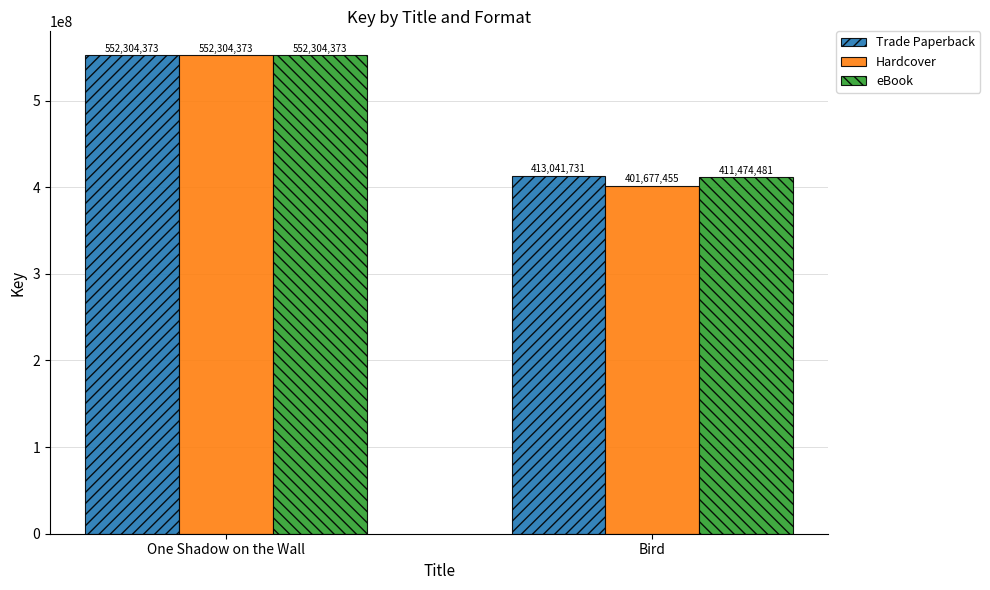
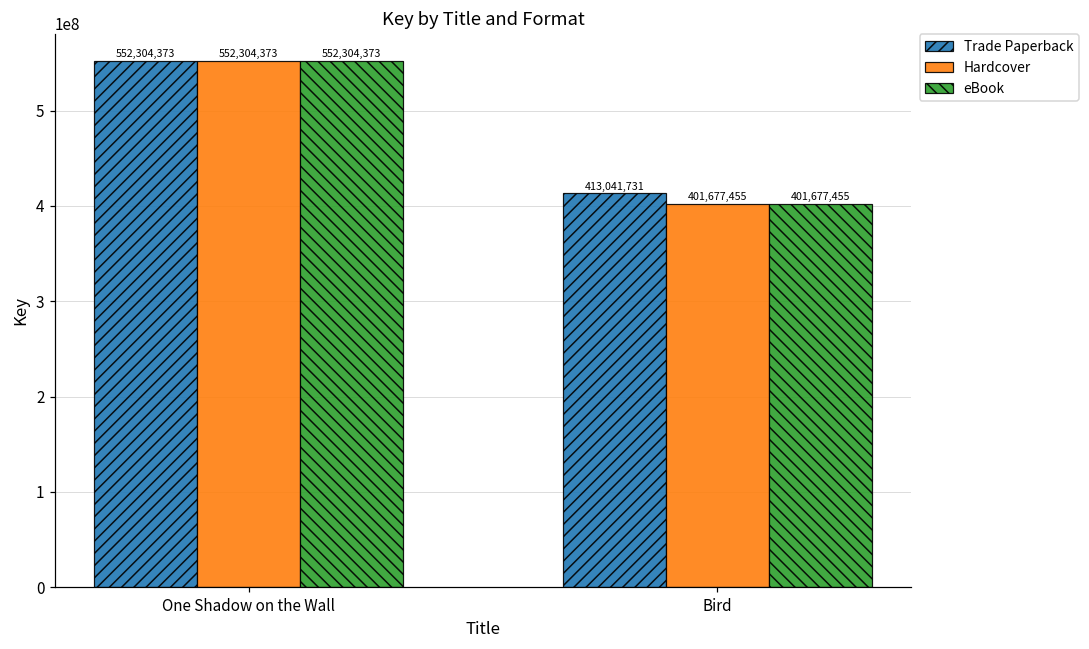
  {
    "Trade Paperback": {
      "One Shadow on the Wall": "552,304,373",
      "Bird": "413,041,731"
    },
    "Hardcover": {
      "One Shadow on the Wall": "552,304,373",
      "Bird": "401,677,455"
    },
    "eBook": {
      "One Shadow on the Wall": "552,304,373",
-     "Bird": "411,474,481"
+     "Bird": "401,677,455"
    }
  }
